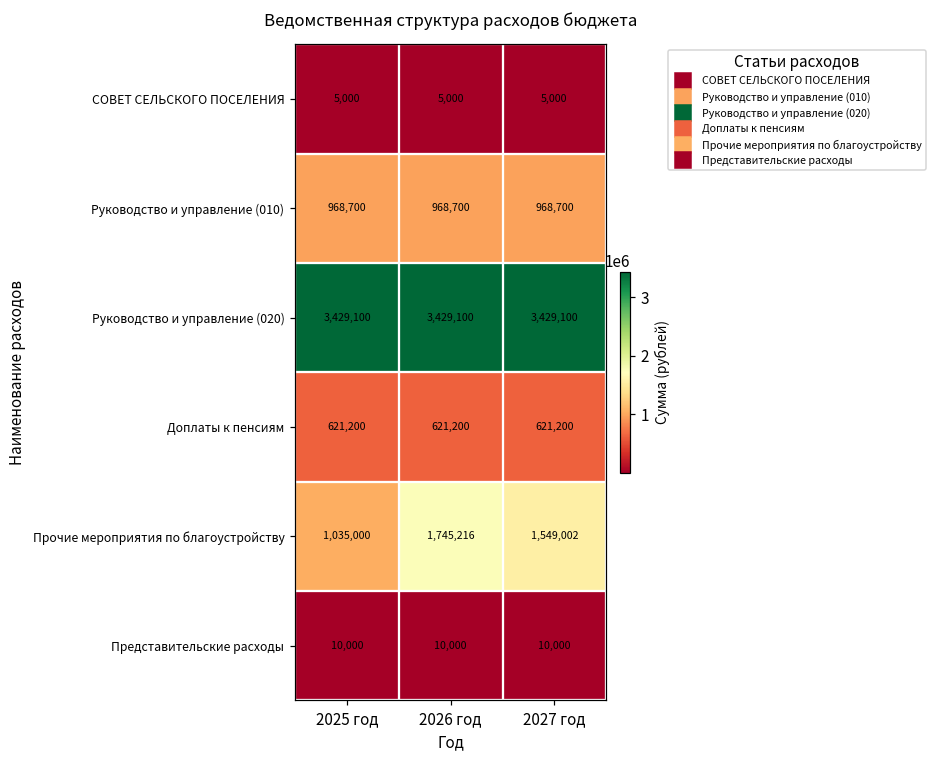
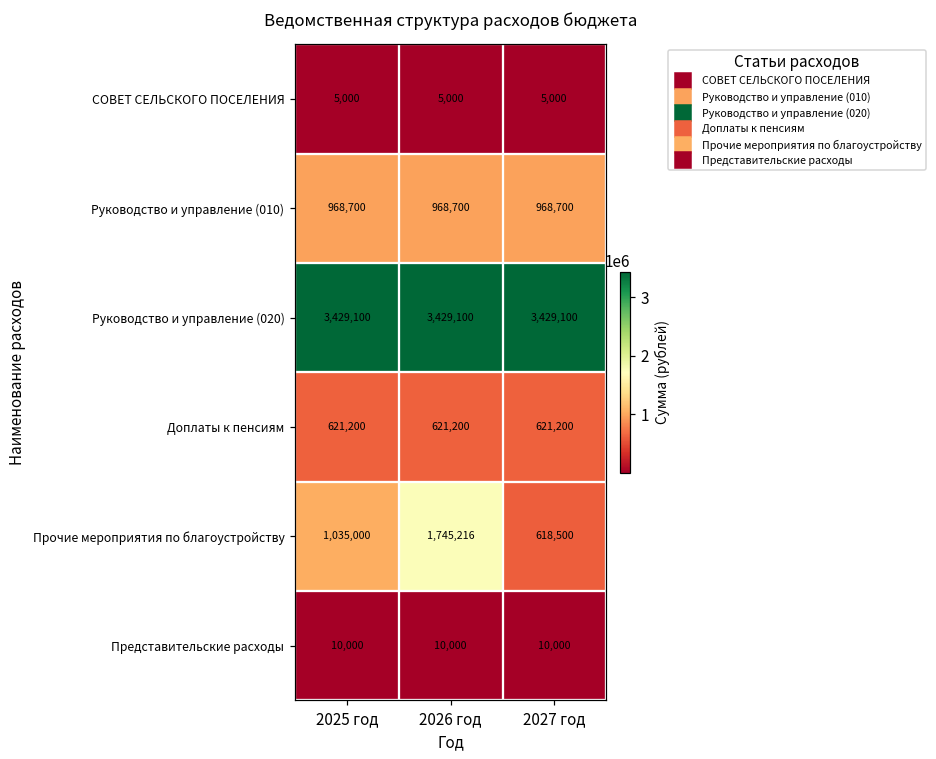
  {
    "СОВЕТ СЕЛЬСКОГО ПОСЕЛЕНИЯ": {
      "2025 год": "5,000",
      "2026 год": "5,000",
      "2027 год": "5,000"
    },
    "Руководство и управление (010)": {
      "2025 год": "968,700",
      "2026 год": "968,700",
      "2027 год": "968,700"
    },
    "Руководство и управление (020)": {
      "2025 год": "3,429,100",
      "2026 год": "3,429,100",
      "2027 год": "3,429,100"
    },
    "Доплаты к пенсиям": {
      "2025 год": "621,200",
      "2026 год": "621,200",
      "2027 год": "621,200"
    },
    "Прочие мероприятия по благоустройству": {
      "2025 год": "1,035,000",
      "2026 год": "1,745,216",
-     "2027 год": "1,549,002"
+     "2027 год": "618,500"
    },
    "Представительские расходы": {
      "2025 год": "10,000",
      "2026 год": "10,000",
      "2027 год": "10,000"
    }
  }
